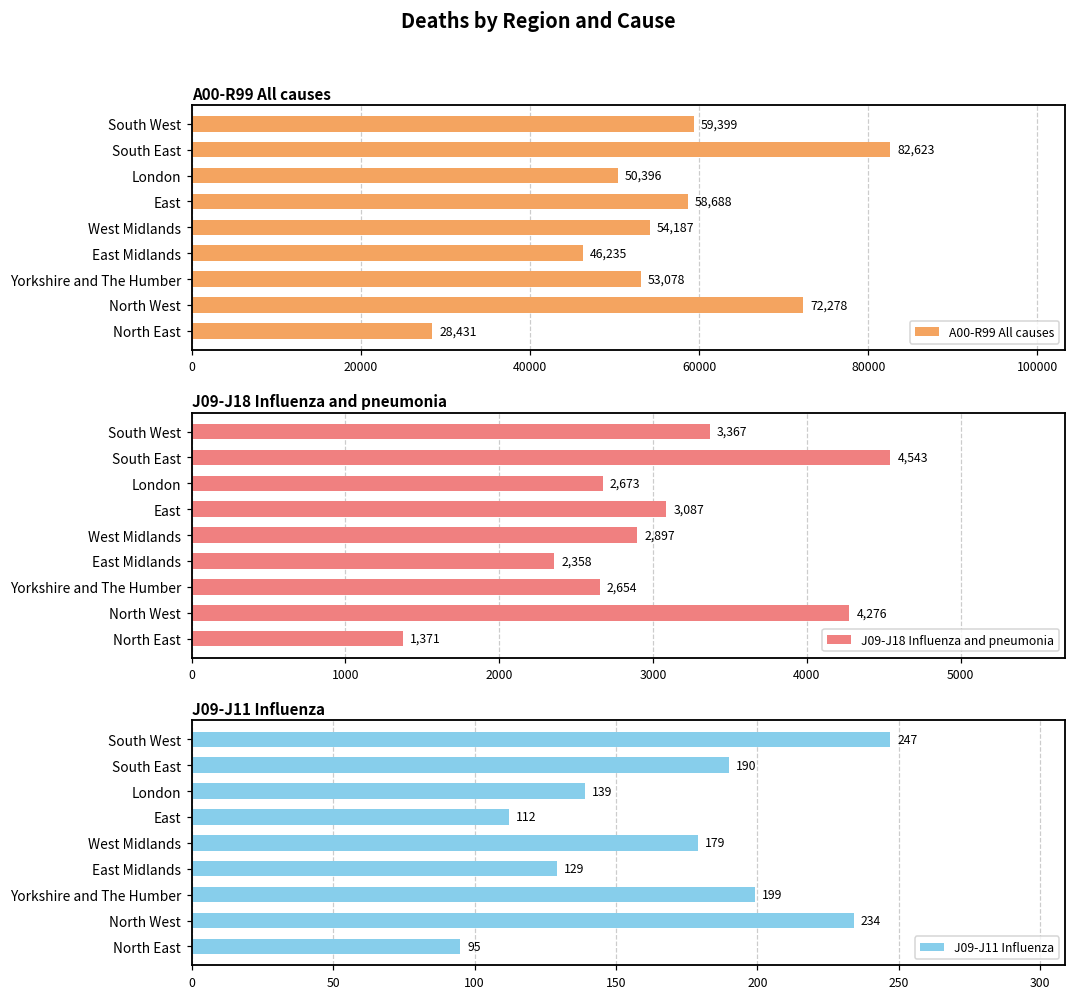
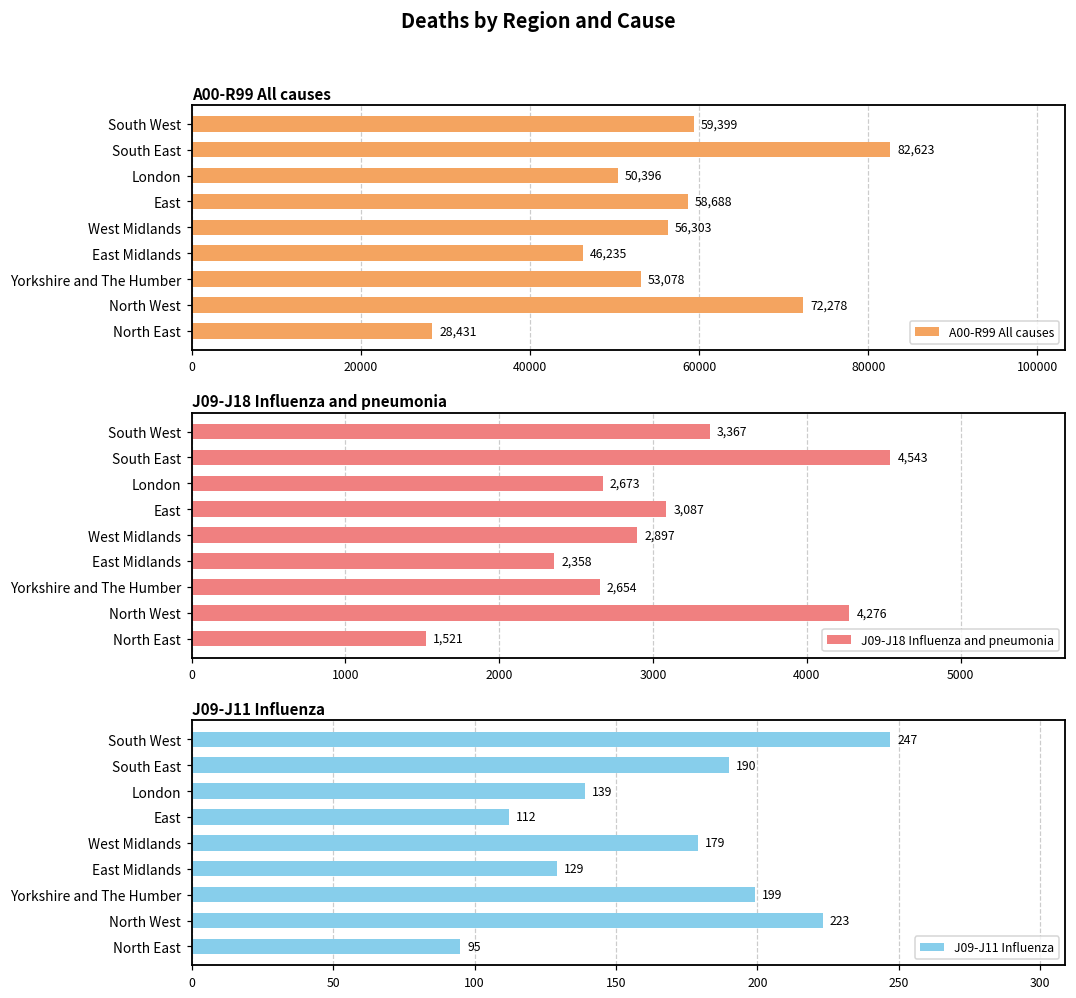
  {
    "A00-R99 All causes": {
      "South West": "59,399",
      "South East": "82,623",
      "London": "50,396",
      "East": "58,688",
-     "West Midlands": "54,187",
+     "West Midlands": "56,303",
      "East Midlands": "46,235",
      "Yorkshire and The Humber": "53,078",
      "North West": "72,278",
      "North East": "28,431"
    },
    "J09-J18 Influenza and pneumonia": {
      "South West": "3,367",
      "South East": "4,543",
      "London": "2,673",
      "East": "3,087",
      "West Midlands": "2,897",
      "East Midlands": "2,358",
      "Yorkshire and The Humber": "2,654",
      "North West": "4,276",
-     "North East": "1,371"
+     "North East": "1,521"
    },
    "J09-J11 Influenza": {
      "South West": "247",
      "South East": "190",
      "London": "139",
      "East": "112",
      "West Midlands": "179",
      "East Midlands": "129",
      "Yorkshire and The Humber": "199",
-     "North West": "234",
+     "North West": "223",
      "North East": "95"
    }
  }
